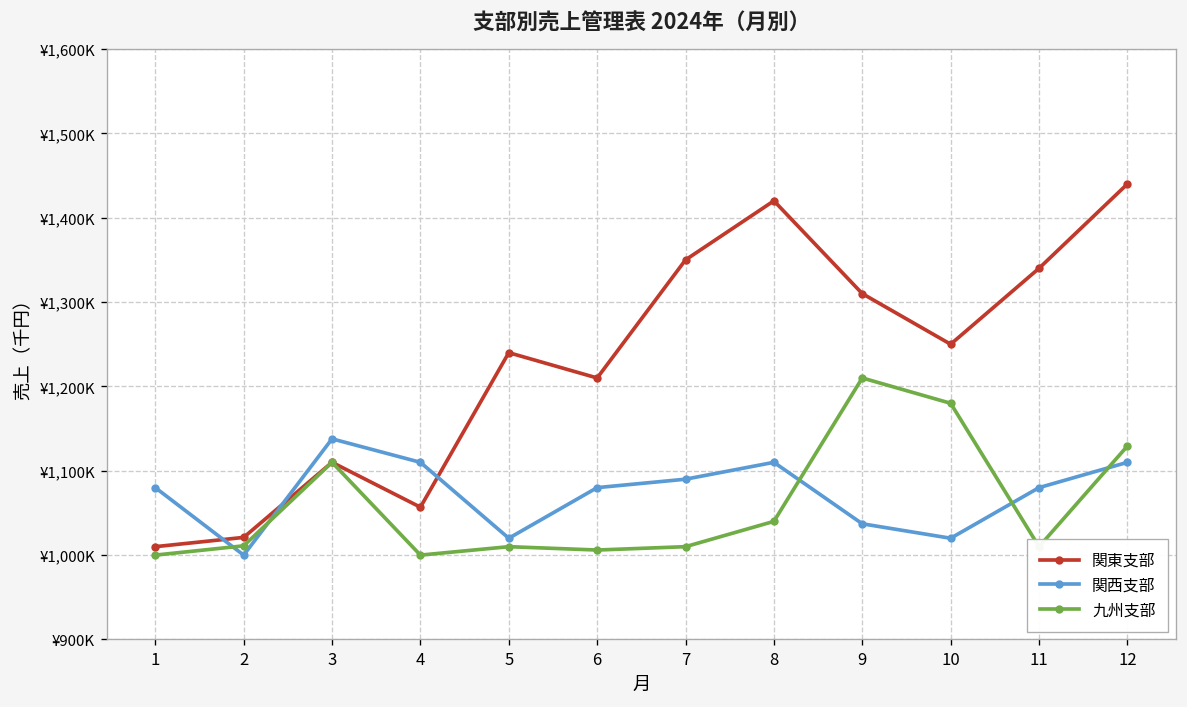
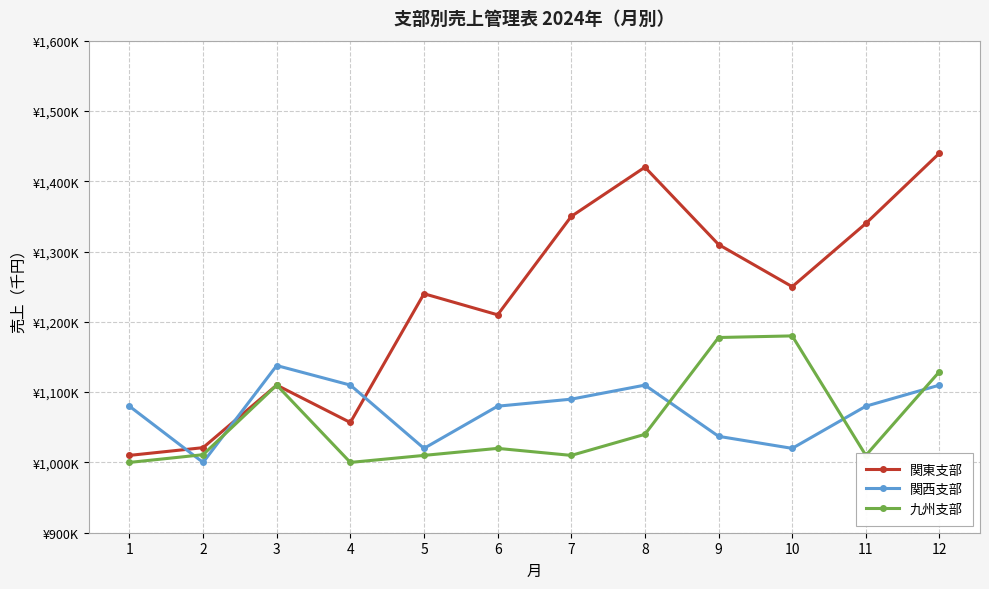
  {
    "関東支部": {
      "1": "¥1,010,000",
      "2": "¥1,020,000",
      "4": "¥1,060,000",
      "5": "¥1,240,000",
      "6": "¥1,210,000",
      "7": "¥1,350,000",
      "8": "¥1,420,000",
      "9": "¥1,310,000",
      "10": "¥1,250,000",
      "11": "¥1,340,000",
      "12": "¥1,440,000"
    },
    "関西支部": {
      "1": "¥1,080,000",
      "2": "¥1,000,000",
      "3": "¥1,140,000",
      "4": "¥1,110,000",
      "5": "¥1,020,000",
      "6": "¥1,080,000",
      "7": "¥1,090,000",
      "8": "¥1,110,000",
      "9": "¥1,040,000",
      "10": "¥1,020,000",
      "11": "¥1,080,000",
      "12": "¥1,110,000"
    },
    "九州支部": {
      "1": "¥1,000,000",
      "2": "¥1,010,000",
      "4": "¥1,000,000",
      "5": "¥1,010,000",
-     "6": "¥1,010,000",
+     "6": "¥1,020,000",
      "7": "¥1,010,000",
      "8": "¥1,040,000",
-     "9": "¥1,210,000",
+     "9": "¥1,180,000",
      "10": "¥1,180,000",
      "12": "¥1,130,000"
    }
  }
